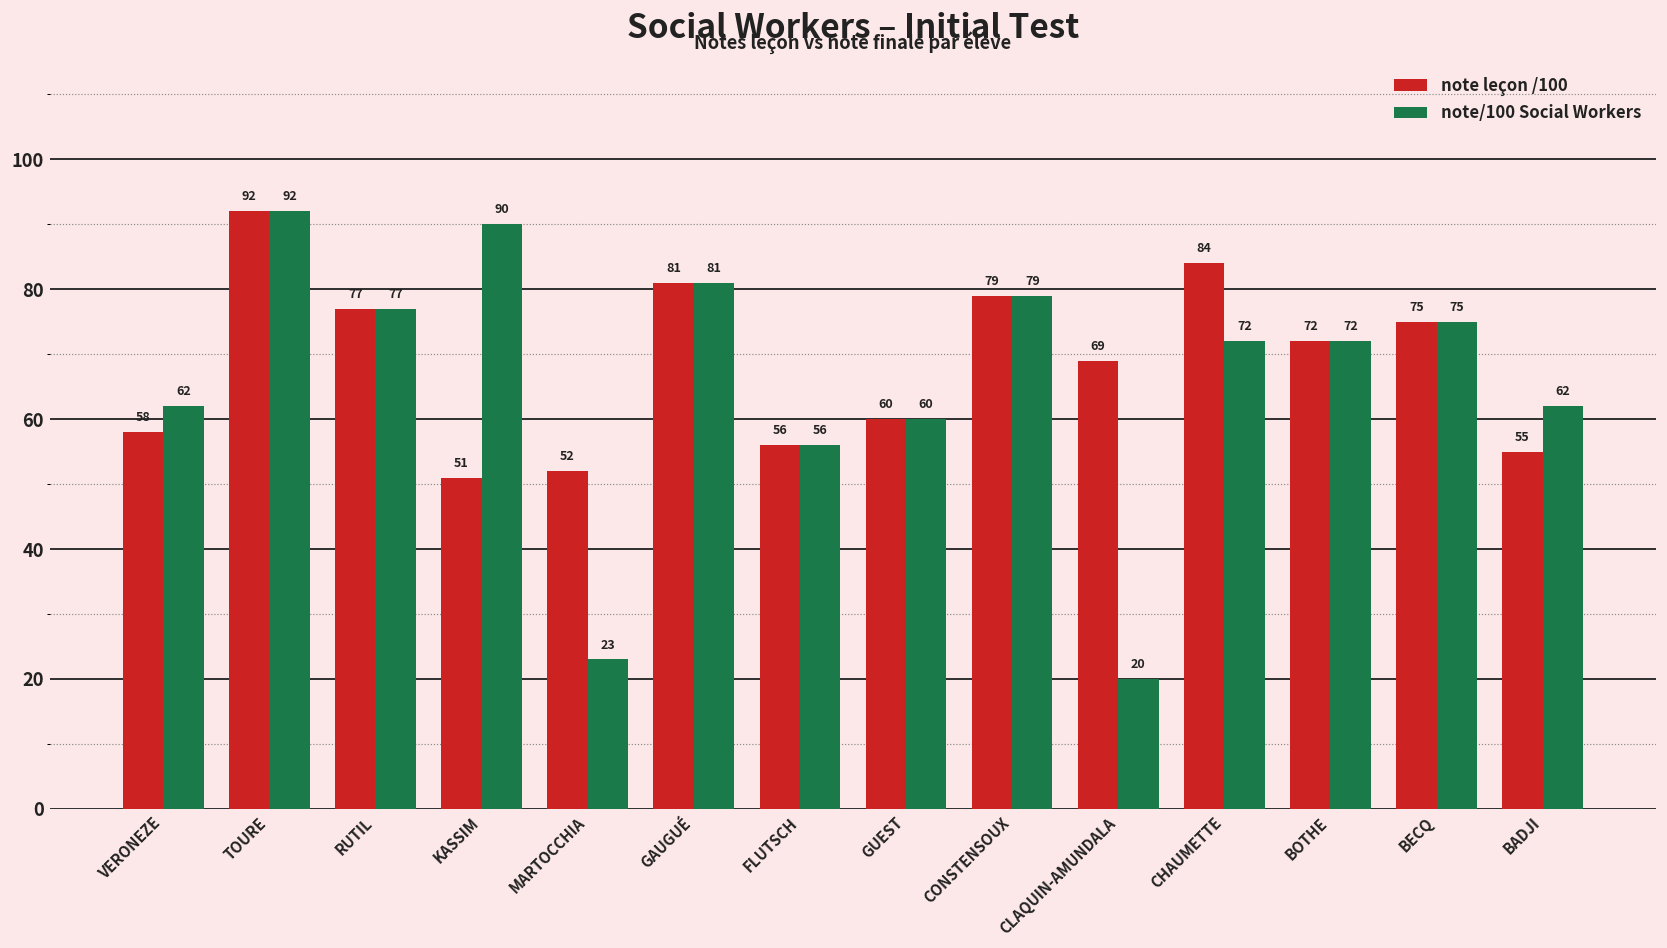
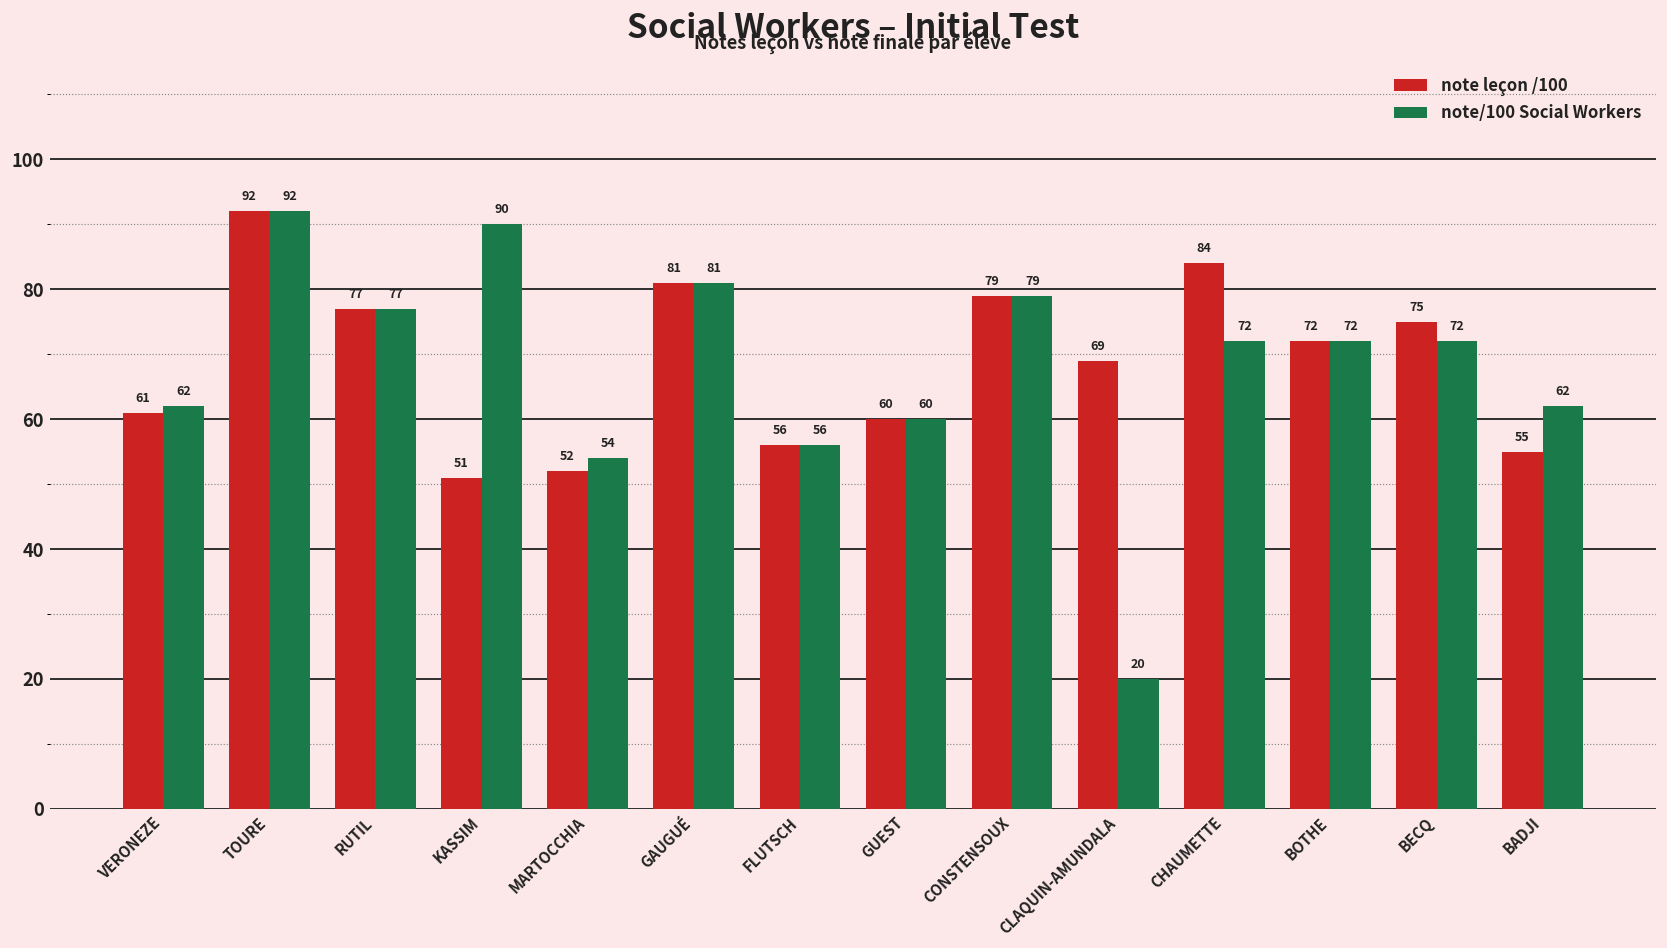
  {
    "note leçon /100": {
-     "VERONEZE": 58,
+     "VERONEZE": 61,
      "TOURE": 92,
      "RUTIL": 77,
      "KASSIM": 51,
      "MARTOCCHIA": 52,
      "GAUGUÉ": 81,
      "FLUTSCH": 56,
      "GUEST": 60,
      "CONSTENSOUX": 79,
      "CLAQUIN-AMUNDALA": 69,
      "CHAUMETTE": 84,
      "BOTHE": 72,
      "BECQ": 75,
      "BADJI": 55
    },
    "note/100 Social Workers": {
      "VERONEZE": 62,
      "TOURE": 92,
      "RUTIL": 77,
      "KASSIM": 90,
-     "MARTOCCHIA": 23,
+     "MARTOCCHIA": 54,
      "GAUGUÉ": 81,
      "FLUTSCH": 56,
      "GUEST": 60,
      "CONSTENSOUX": 79,
      "CLAQUIN-AMUNDALA": 20,
      "CHAUMETTE": 72,
      "BOTHE": 72,
-     "BECQ": 75,
+     "BECQ": 72,
      "BADJI": 62
    }
  }
